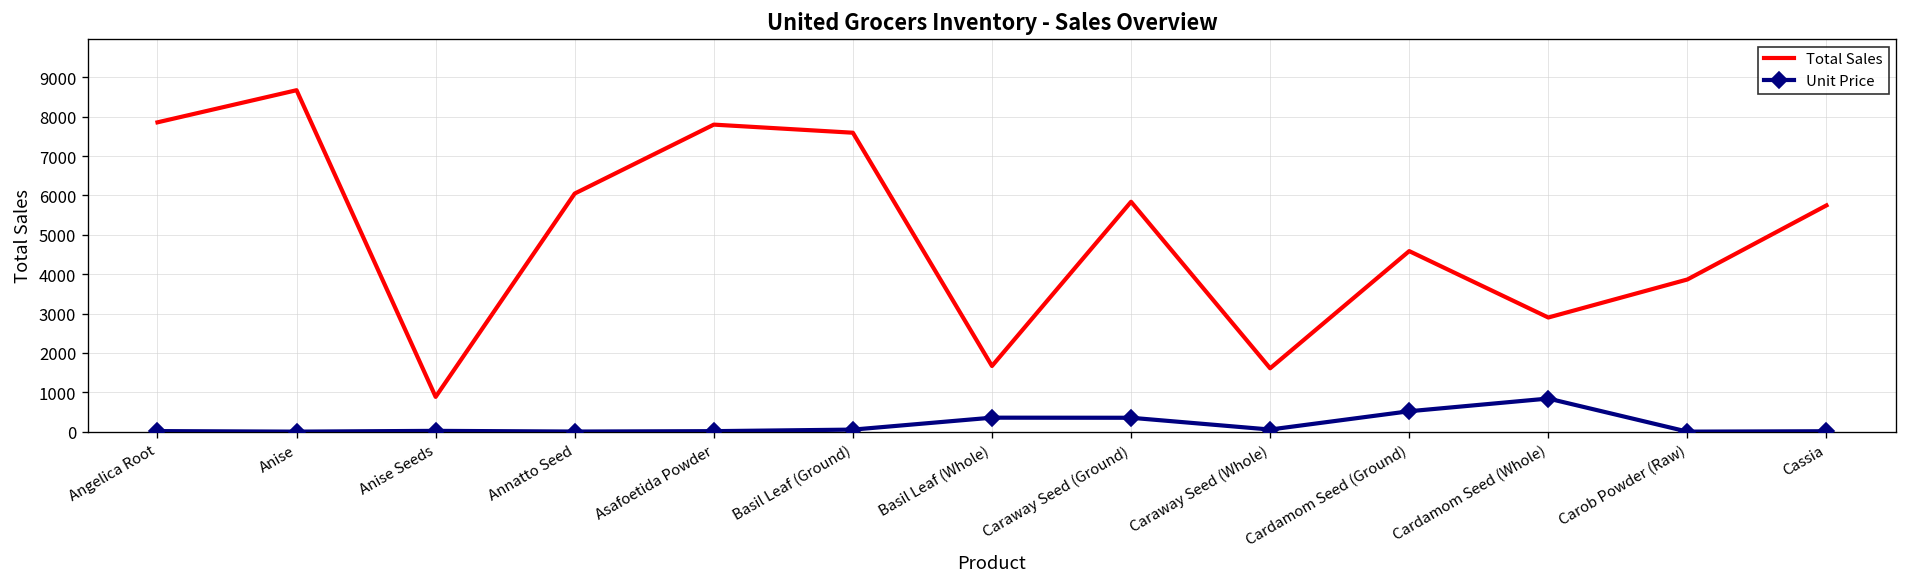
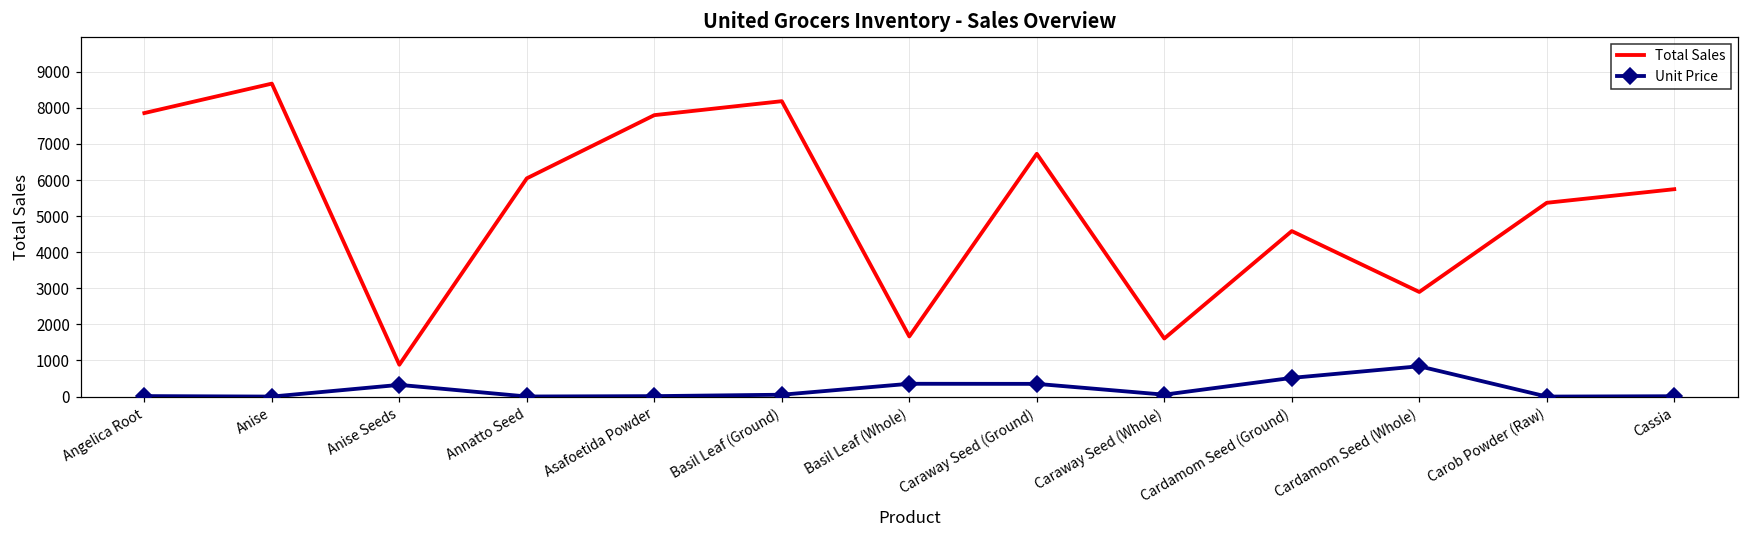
  {
    "Total Sales": {
      "Angelica Root": 7900,
      "Anise": 8700,
      "Anise Seeds": 900,
      "Annatto Seed": 6000,
      "Asafoetida Powder": 7800,
-     "Basil Leaf (Ground)": 7600,
+     "Basil Leaf (Ground)": 8200,
      "Basil Leaf (Whole)": 1700,
-     "Caraway Seed (Ground)": 5800,
+     "Caraway Seed (Ground)": 6700,
      "Caraway Seed (Whole)": 1600,
      "Cardamom Seed (Ground)": 4600,
      "Cardamom Seed (Whole)": 2900,
-     "Carob Powder (Raw)": 3900,
+     "Carob Powder (Raw)": 5400,
      "Cassia": 5700
    },
    "Unit Price": {
      "Angelica Root": 0,
      "Anise": 0,
-     "Anise Seeds": 0,
+     "Anise Seeds": 300,
      "Annatto Seed": 0,
      "Asafoetida Powder": 0,
      "Basil Leaf (Ground)": 100,
      "Basil Leaf (Whole)": 400,
      "Caraway Seed (Ground)": 400,
      "Caraway Seed (Whole)": 100,
      "Cardamom Seed (Ground)": 500,
      "Cardamom Seed (Whole)": 800,
      "Carob Powder (Raw)": 0,
      "Cassia": 0
    }
  }
